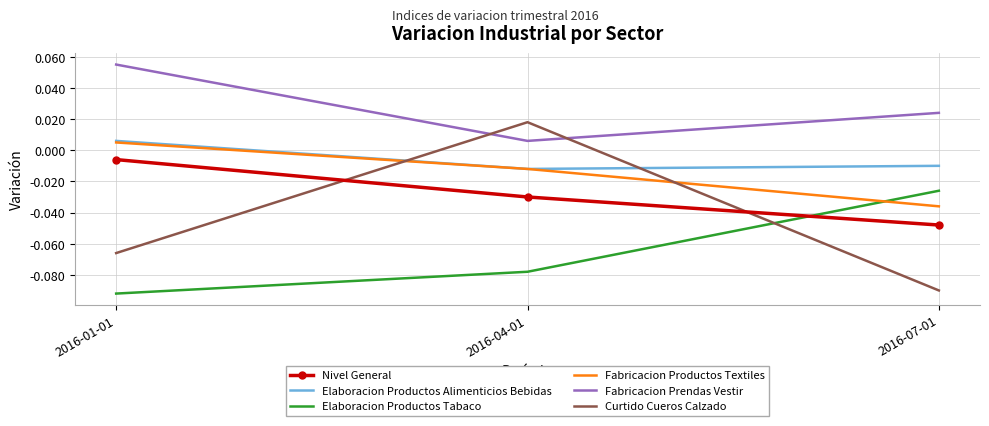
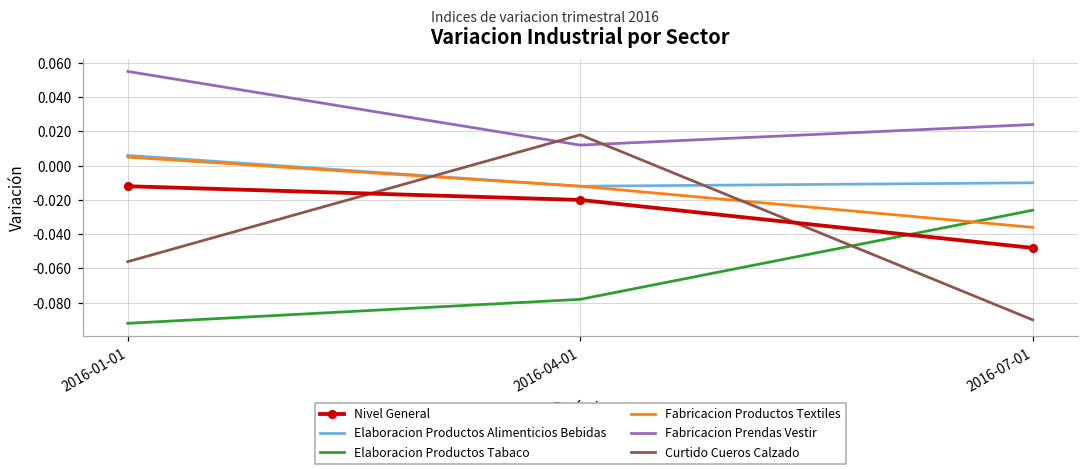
  {
    "Nivel General": {
-     "2016-01-01": -0.006,
-     "2016-04-01": -0.03,
+     "2016-01-01": -0.012,
+     "2016-04-01": -0.02,
      "2016-07-01": -0.048
    },
    "Elaboracion Productos Alimenticios Bebidas": {
      "2016-07-01": -0.010
    },
    "Elaboracion Productos Tabaco": {
      "2016-01-01": -0.092,
      "2016-04-01": -0.078,
      "2016-07-01": -0.026
    },
    "Fabricacion Productos Textiles": {
      "2016-07-01": -0.036
    },
    "Fabricacion Prendas Vestir": {
      "2016-01-01": 0.055,
-     "2016-04-01": 0.006,
+     "2016-04-01": 0.012,
      "2016-07-01": 0.024
    },
    "Curtido Cueros Calzado": {
-     "2016-01-01": -0.066,
+     "2016-01-01": -0.056,
      "2016-04-01": 0.018,
      "2016-07-01": -0.090
    }
  }
